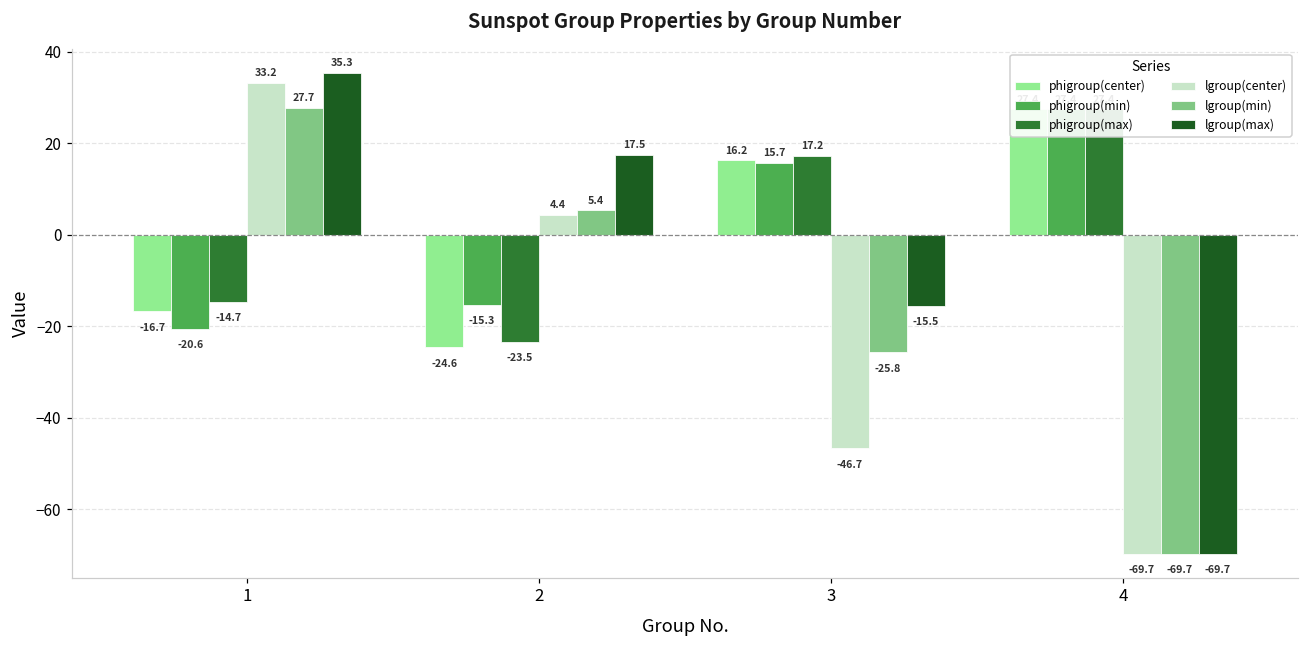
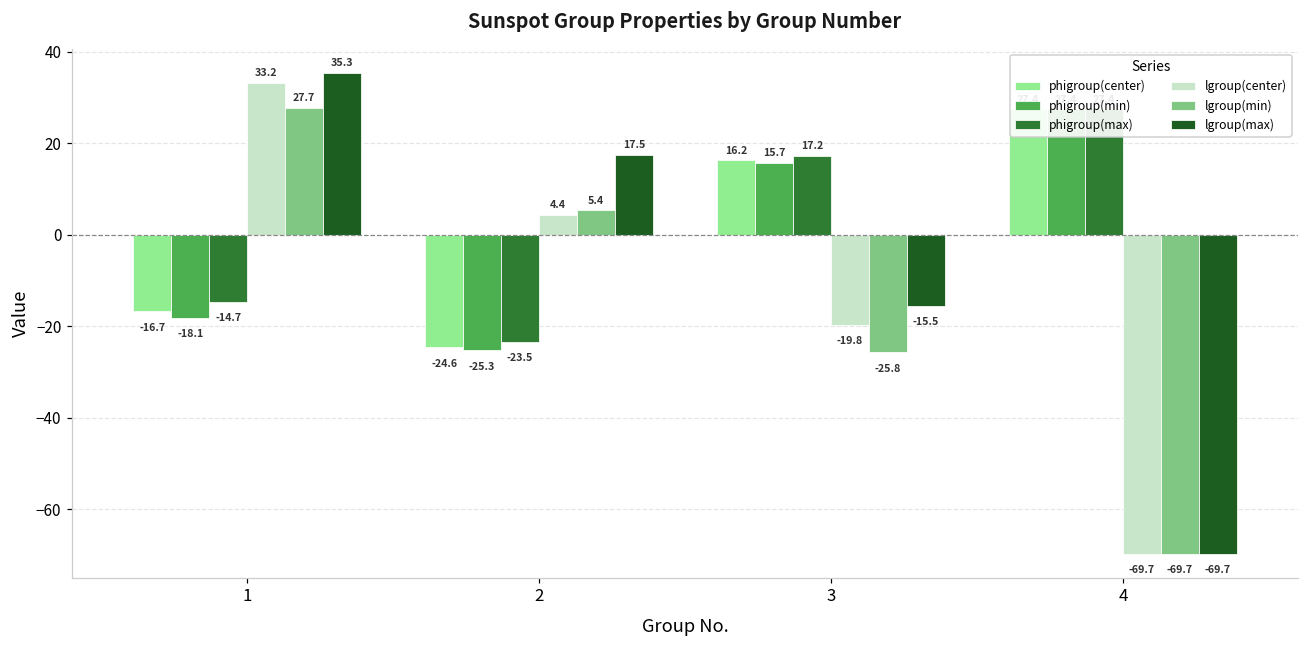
  {
    "phigroup(min)": {
-     "1": -20.6,
-     "2": -15.3,
+     "1": -18.1,
+     "2": -25.3,
      "3": 15.7
    },
    "lgroup(center)": {
      "1": 33.2,
      "2": 4.4,
-     "3": -46.7,
+     "3": -19.8,
      "4": -69.7
    }
  }
